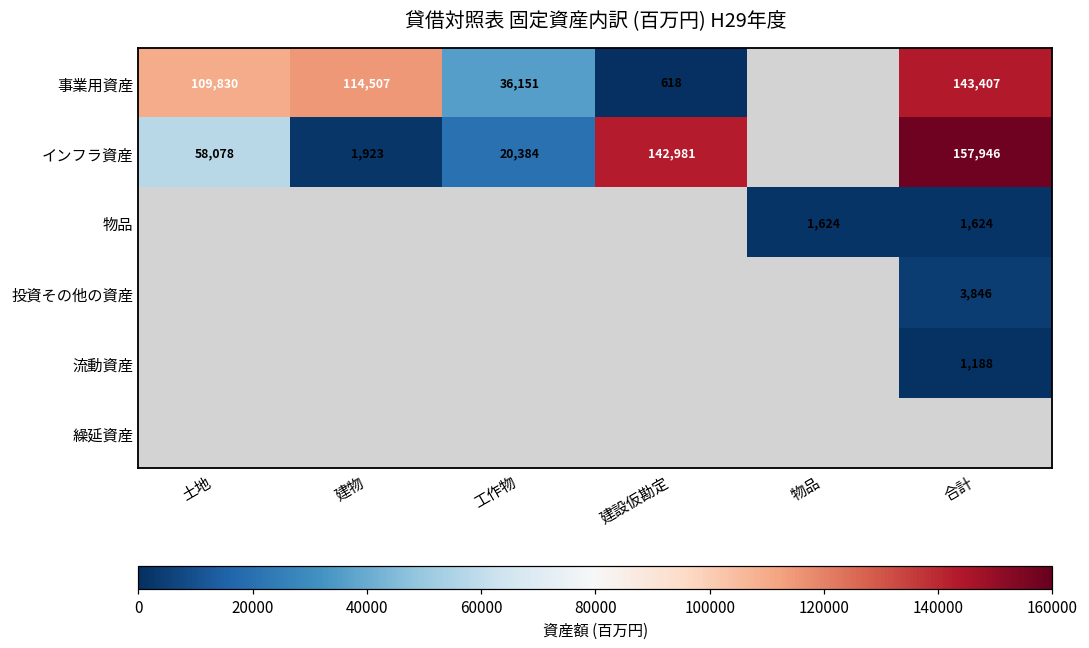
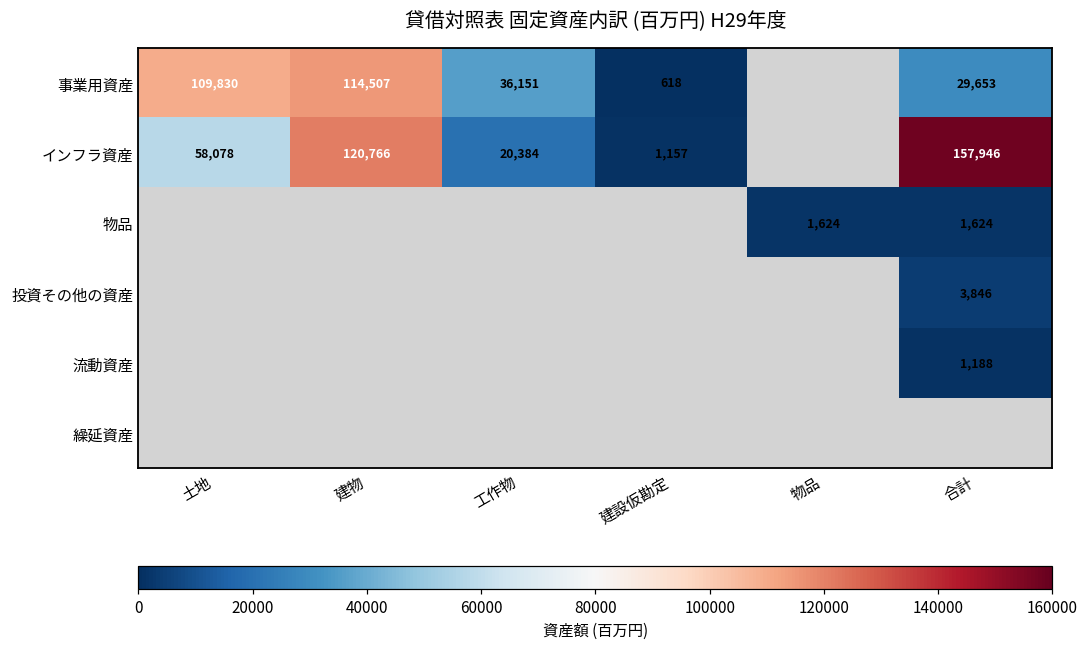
  {
    "事業用資産": {
      "土地": "109,830",
      "建物": "114,507",
      "工作物": "36,151",
      "建設仮勘定": "618",
-     "合計": "143,407"
+     "合計": "29,653"
    },
    "インフラ資産": {
      "土地": "58,078",
-     "建物": "1,923",
+     "建物": "120,766",
      "工作物": "20,384",
-     "建設仮勘定": "142,981",
+     "建設仮勘定": "1,157",
      "合計": "157,946"
    },
    "物品": {
      "物品": "1,624",
      "合計": "1,624"
    },
    "投資その他の資産": {
      "合計": "3,846"
    },
    "流動資産": {
      "合計": "1,188"
    }
  }
